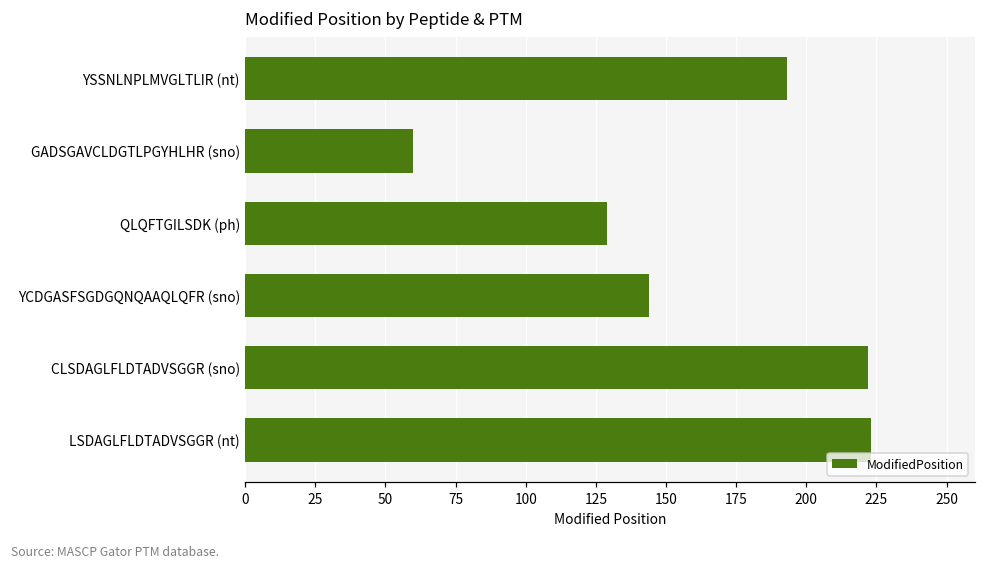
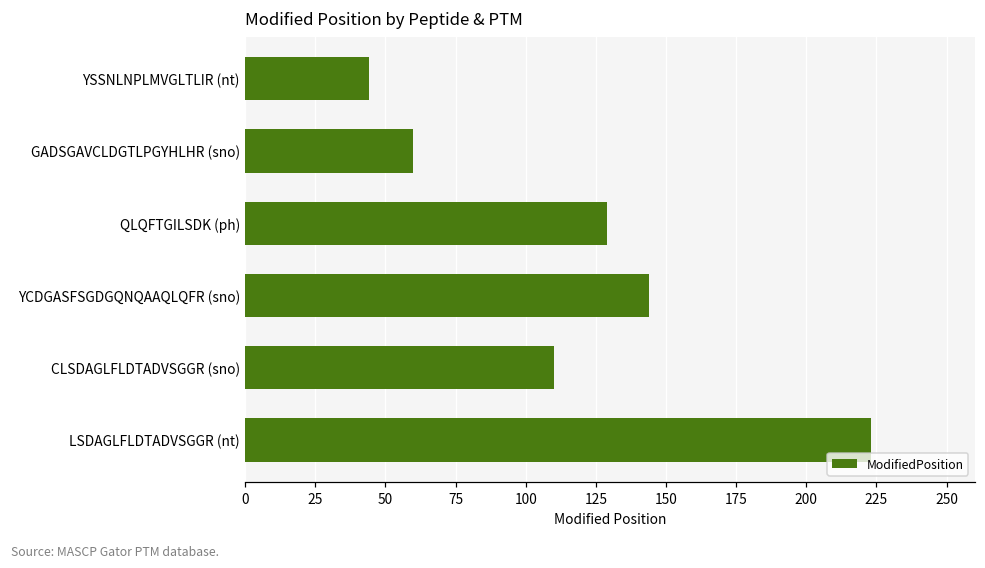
  {
-   "YSSNLNPLMVGLTLIR (nt)": 193,
+   "YSSNLNPLMVGLTLIR (nt)": 44,
    "GADSGAVCLDGTLPGYHLHR (sno)": 60,
    "QLQFTGILSDK (ph)": 129,
    "YCDGASFSGDGQNQAAQLQFR (sno)": 144,
-   "CLSDAGLFLDTADVSGGR (sno)": 222,
+   "CLSDAGLFLDTADVSGGR (sno)": 110,
    "LSDAGLFLDTADVSGGR (nt)": 223
  }
